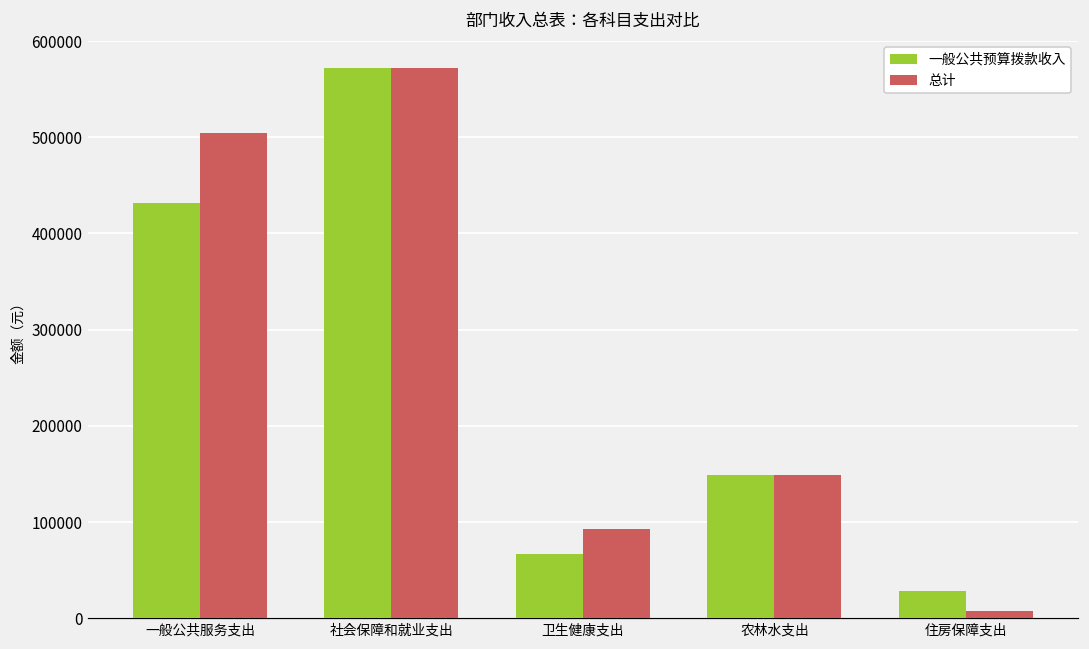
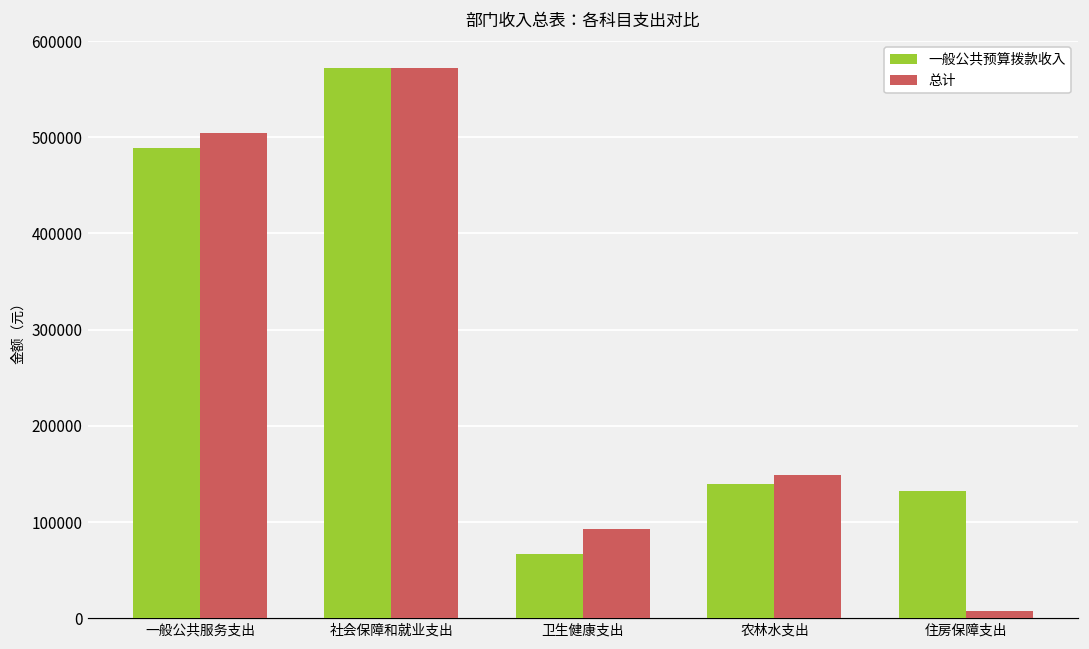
  {
    "一般公共预算拨款收入": {
-     "一般公共服务支出": 430000,
+     "一般公共服务支出": 490000,
      "社会保障和就业支出": 570000,
      "卫生健康支出": 70000,
-     "农林水支出": 150000,
-     "住房保障支出": 30000
+     "农林水支出": 140000,
+     "住房保障支出": 130000
    },
    "总计": {
      "一般公共服务支出": 500000,
      "社会保障和就业支出": 570000,
      "卫生健康支出": 90000,
      "农林水支出": 150000,
      "住房保障支出": 10000
    }
  }
